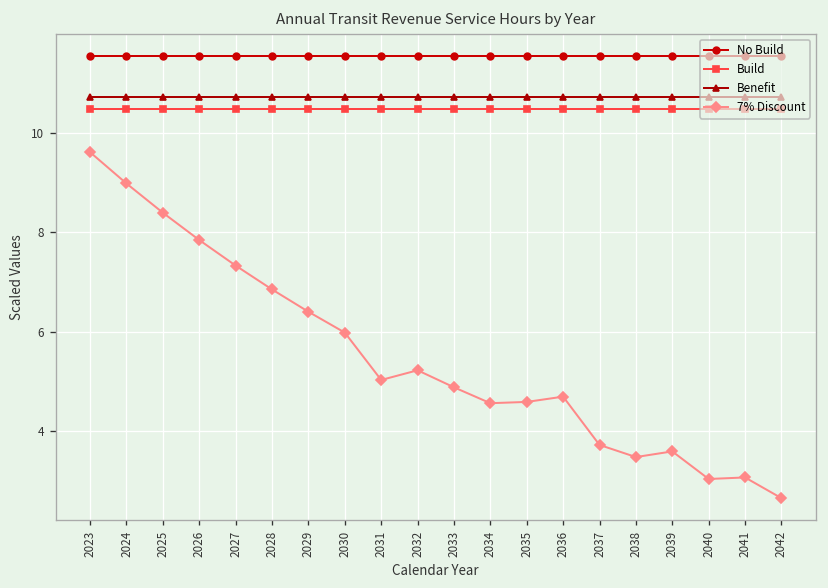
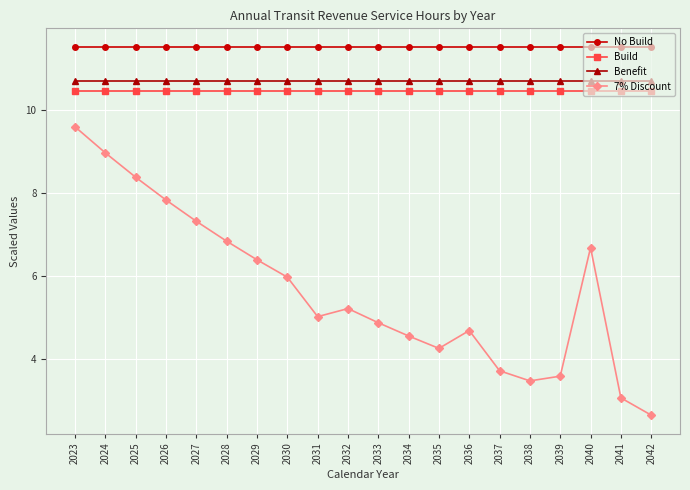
  {
    "Build": {
      "2023": 10.5,
      "2024": 10.5,
      "2025": 10.5,
      "2026": 10.5,
      "2027": 10.5,
      "2028": 10.5,
      "2029": 10.5,
      "2030": 10.5,
      "2031": 10.5,
      "2032": 10.5,
      "2033": 10.5,
      "2034": 10.5,
      "2035": 10.5,
      "2036": 10.5,
      "2037": 10.5,
      "2038": 10.5,
      "2039": 10.5
    },
    "7% Discount": {
      "2023": 9.6,
      "2024": 9.0,
      "2025": 8.4,
      "2026": 7.8,
      "2027": 7.3,
      "2028": 6.8,
      "2029": 6.4,
      "2030": 6.0,
      "2031": 5.0,
      "2032": 5.2,
      "2033": 4.9,
      "2034": 4.6,
-     "2035": 4.6,
+     "2035": 4.3,
      "2036": 4.7,
      "2037": 3.7,
      "2038": 3.5,
      "2039": 3.6,
-     "2040": 3.0,
+     "2040": 6.7,
      "2041": 3.1,
      "2042": 2.7
    }
  }
